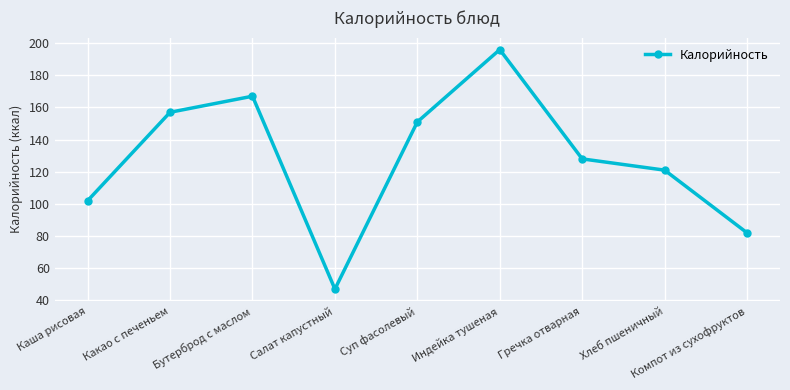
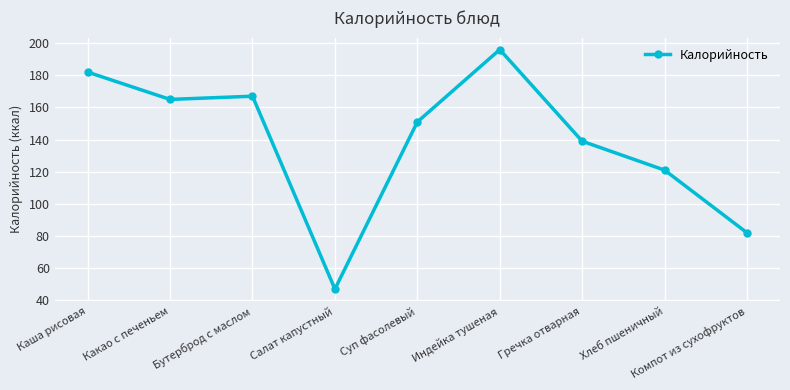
  {
-   "Каша рисовая": 102,
-   "Какао с печеньем": 157,
+   "Каша рисовая": 182,
+   "Какао с печеньем": 165,
    "Бутерброд с маслом": 167,
    "Салат капустный": 47,
    "Суп фасолевый": 151,
    "Индейка тушеная": 196,
-   "Гречка отварная": 128,
+   "Гречка отварная": 139,
    "Хлеб пшеничный": 121,
    "Компот из сухофруктов": 82
  }
